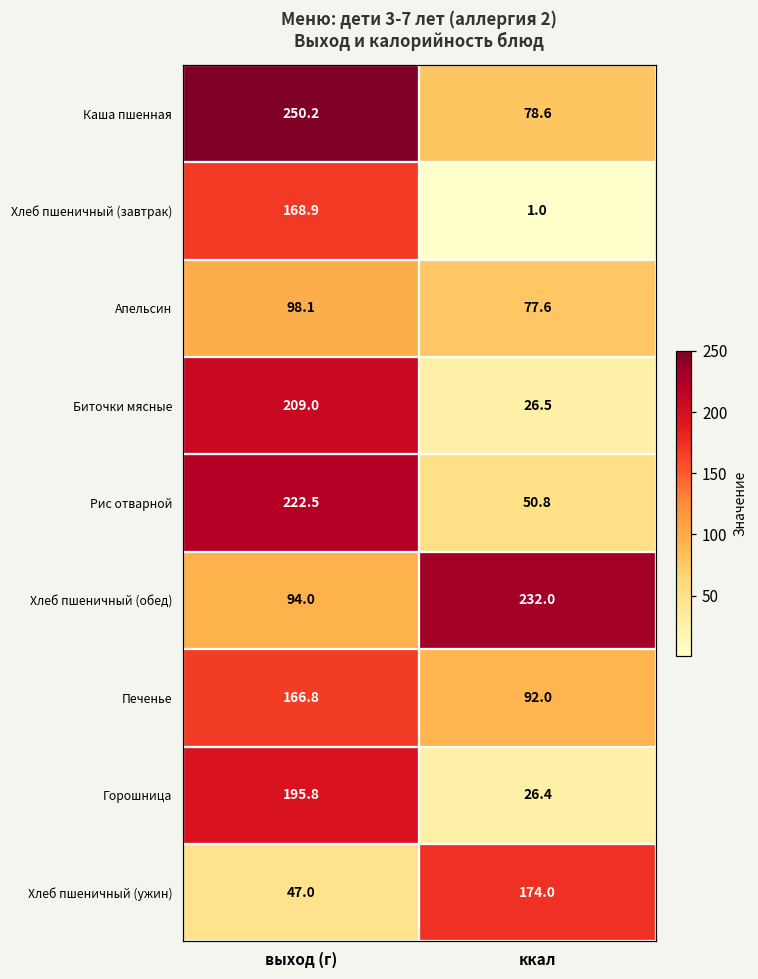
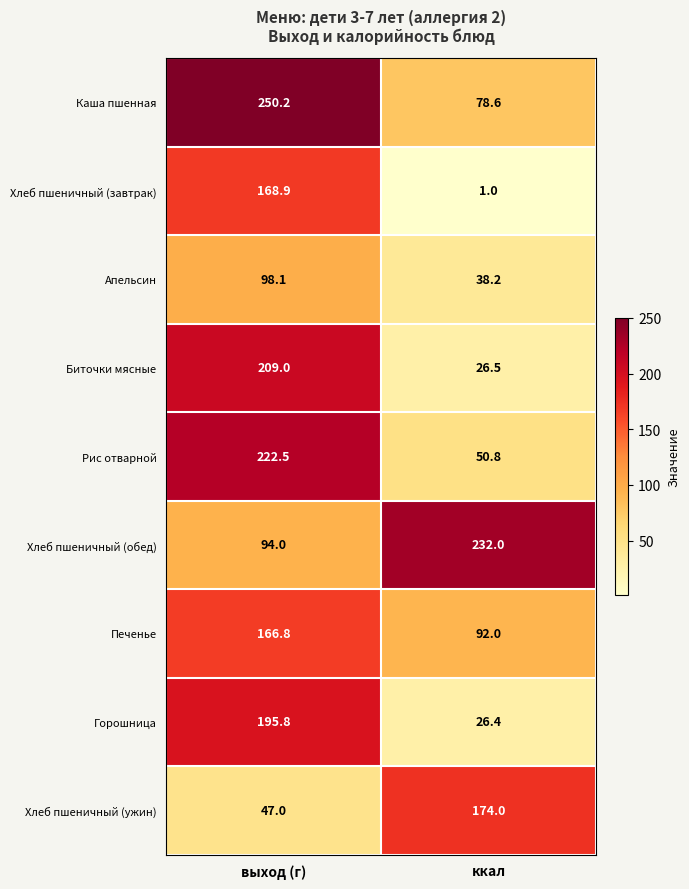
  {
    "Каша пшенная": {
      "выход (г)": 250.2,
      "ккал": 78.6
    },
    "Хлеб пшеничный (завтрак)": {
      "выход (г)": 168.9,
      "ккал": 1.0
    },
    "Апельсин": {
      "выход (г)": 98.1,
-     "ккал": 77.6
+     "ккал": 38.2
    },
    "Биточки мясные": {
      "выход (г)": 209.0,
      "ккал": 26.5
    },
    "Рис отварной": {
      "выход (г)": 222.5,
      "ккал": 50.8
    },
    "Хлеб пшеничный (обед)": {
      "выход (г)": 94.0,
      "ккал": 232.0
    },
    "Печенье": {
      "выход (г)": 166.8,
      "ккал": 92.0
    },
    "Горошница": {
      "выход (г)": 195.8,
      "ккал": 26.4
    },
    "Хлеб пшеничный (ужин)": {
      "выход (г)": 47.0,
      "ккал": 174.0
    }
  }
